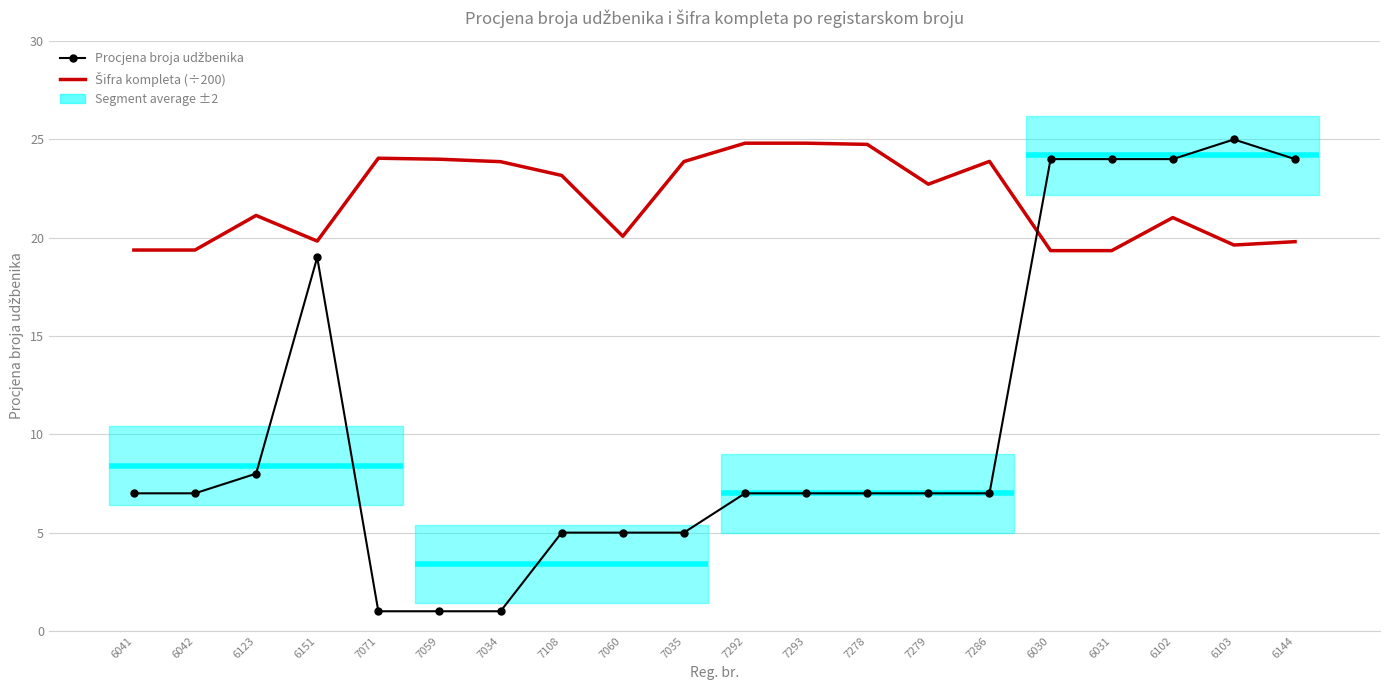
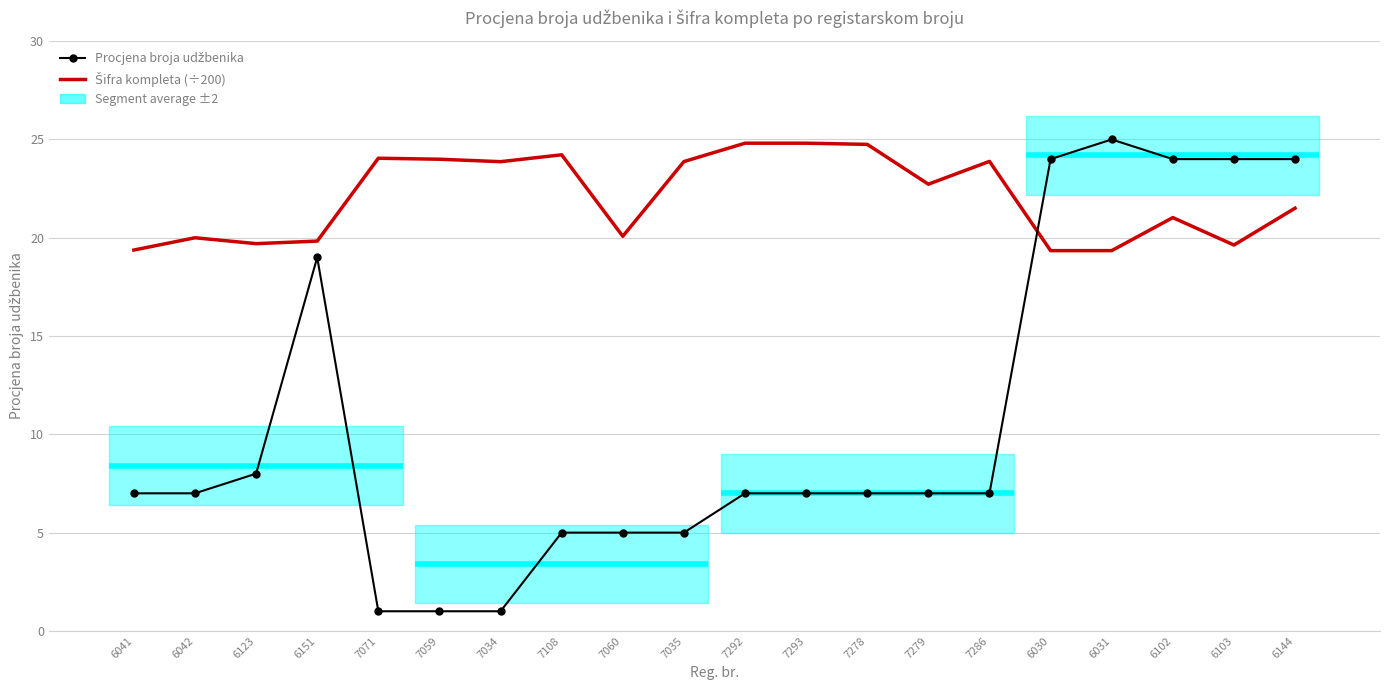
  {
    "Procjena broja udžbenika": {
      "6041": 7,
      "6042": 7,
      "6123": 8,
      "6151": 19,
      "7071": 1,
      "7059": 1,
      "7034": 1,
      "7108": 5,
      "7060": 5,
      "7035": 5,
      "7292": 7,
      "7293": 7,
      "7278": 7,
      "7279": 7,
      "7286": 7,
      "6030": 24,
-     "6031": 24,
+     "6031": 25,
      "6102": 24,
-     "6103": 25,
+     "6103": 24,
      "6144": 24
    },
    "Šifra kompleta (÷200)": {
      "6041": 19.4,
-     "6042": 19.4,
-     "6123": 21.1,
+     "6042": 20.0,
+     "6123": 19.7,
      "6151": 19.8,
      "7071": 24.0,
      "7059": 24.0,
      "7034": 23.9,
-     "7108": 23.2,
+     "7108": 24.2,
      "7060": 20.1,
      "7035": 23.9,
      "7292": 24.8,
      "7293": 24.8,
      "7278": 24.8,
      "7279": 22.7,
      "7286": 23.9,
      "6030": 19.3,
      "6031": 19.3,
      "6102": 21.0,
      "6103": 19.6,
-     "6144": 19.8
+     "6144": 21.5
    }
  }
